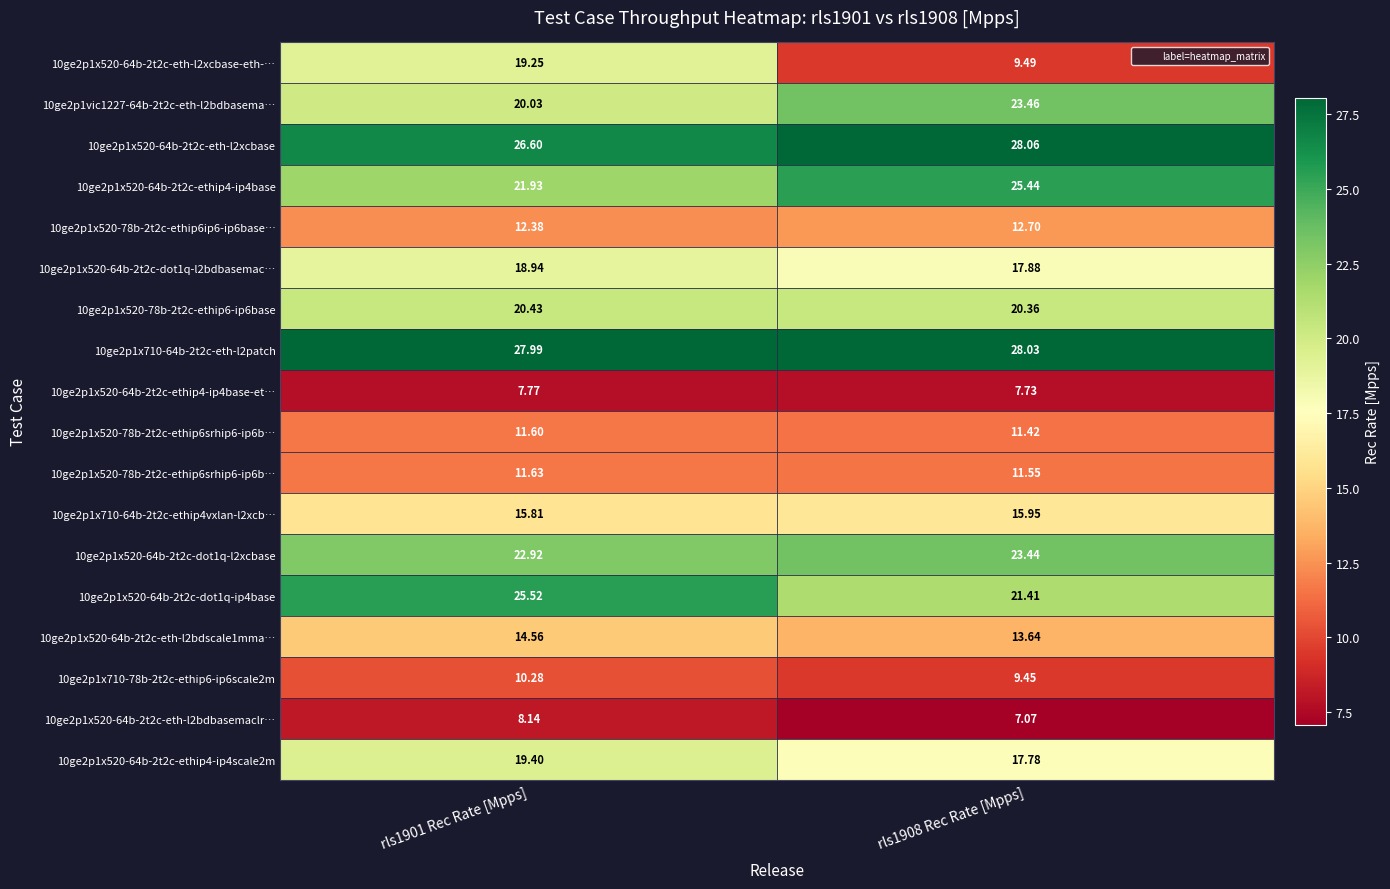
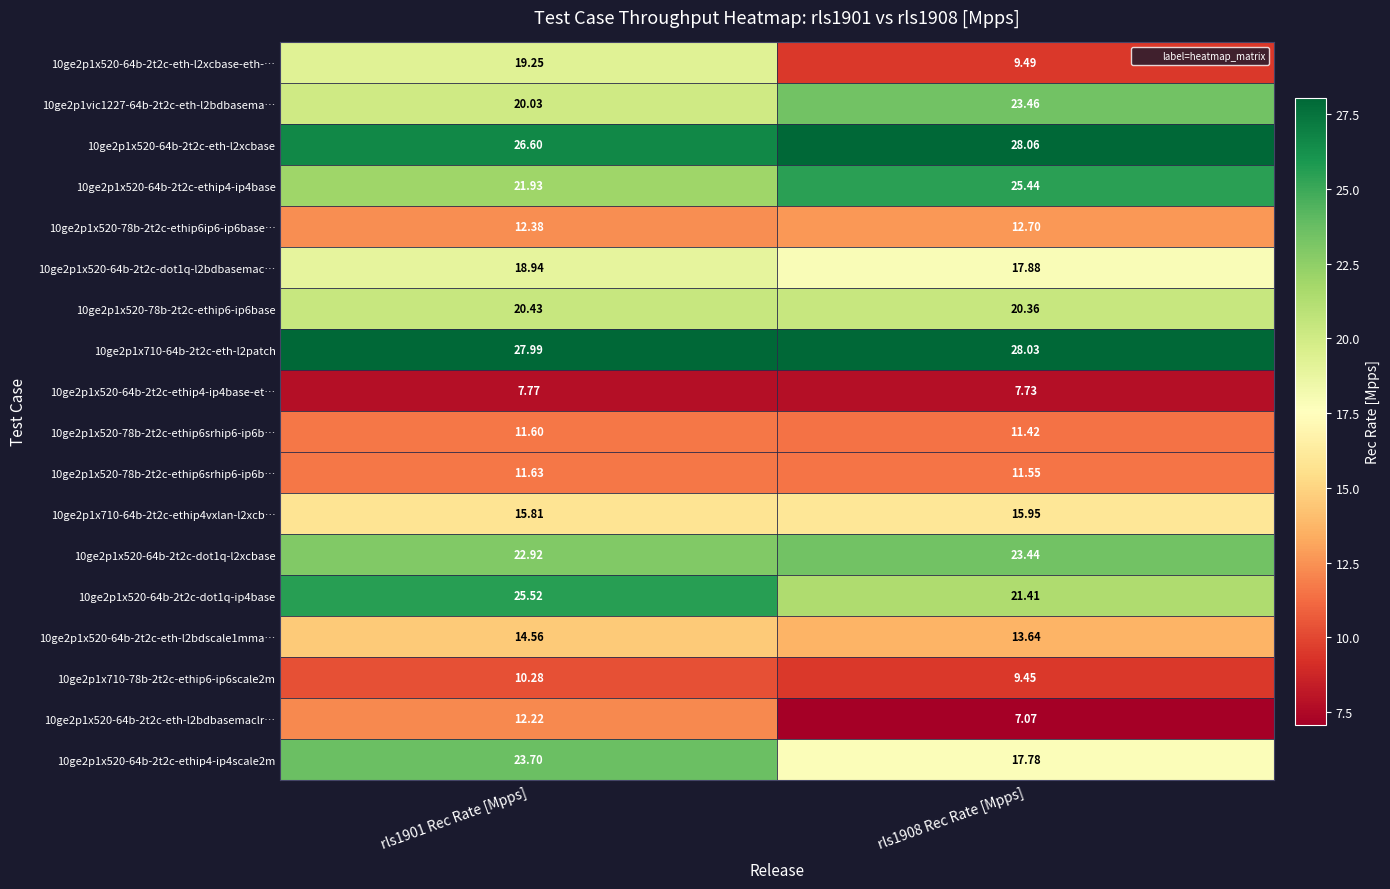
  {
    "10ge2p1x520-64b-2t2c-eth-l2xcbase-eth-…": {
      "rls1901 Rec Rate [Mpps]": 19.25,
      "rls1908 Rec Rate [Mpps]": 9.49
    },
    "10ge2p1vic1227-64b-2t2c-eth-l2bdbasema…": {
      "rls1901 Rec Rate [Mpps]": 20.03,
      "rls1908 Rec Rate [Mpps]": 23.46
    },
    "10ge2p1x520-64b-2t2c-eth-l2xcbase": {
      "rls1901 Rec Rate [Mpps]": 26.60,
      "rls1908 Rec Rate [Mpps]": 28.06
    },
    "10ge2p1x520-64b-2t2c-ethip4-ip4base": {
      "rls1901 Rec Rate [Mpps]": 21.93,
      "rls1908 Rec Rate [Mpps]": 25.44
    },
    "10ge2p1x520-78b-2t2c-ethip6ip6-ip6base…": {
      "rls1901 Rec Rate [Mpps]": 12.38,
      "rls1908 Rec Rate [Mpps]": 12.70
    },
    "10ge2p1x520-64b-2t2c-dot1q-l2bdbasemac…": {
      "rls1901 Rec Rate [Mpps]": 18.94,
      "rls1908 Rec Rate [Mpps]": 17.88
    },
    "10ge2p1x520-78b-2t2c-ethip6-ip6base": {
      "rls1901 Rec Rate [Mpps]": 20.43,
      "rls1908 Rec Rate [Mpps]": 20.36
    },
    "10ge2p1x710-64b-2t2c-eth-l2patch": {
      "rls1901 Rec Rate [Mpps]": 27.99,
      "rls1908 Rec Rate [Mpps]": 28.03
    },
    "10ge2p1x520-64b-2t2c-ethip4-ip4base-et…": {
      "rls1901 Rec Rate [Mpps]": 7.77,
      "rls1908 Rec Rate [Mpps]": 7.73
    },
    "10ge2p1x710-64b-2t2c-ethip4vxlan-l2xcb…": {
      "rls1901 Rec Rate [Mpps]": 15.81,
      "rls1908 Rec Rate [Mpps]": 15.95
    },
    "10ge2p1x520-64b-2t2c-dot1q-l2xcbase": {
      "rls1901 Rec Rate [Mpps]": 22.92,
      "rls1908 Rec Rate [Mpps]": 23.44
    },
    "10ge2p1x520-64b-2t2c-dot1q-ip4base": {
      "rls1901 Rec Rate [Mpps]": 25.52,
      "rls1908 Rec Rate [Mpps]": 21.41
    },
    "10ge2p1x520-64b-2t2c-eth-l2bdscale1mma…": {
      "rls1901 Rec Rate [Mpps]": 14.56,
      "rls1908 Rec Rate [Mpps]": 13.64
    },
    "10ge2p1x710-78b-2t2c-ethip6-ip6scale2m": {
      "rls1901 Rec Rate [Mpps]": 10.28,
      "rls1908 Rec Rate [Mpps]": 9.45
    },
    "10ge2p1x520-64b-2t2c-eth-l2bdbasemaclr…": {
-     "rls1901 Rec Rate [Mpps]": 8.14,
+     "rls1901 Rec Rate [Mpps]": 12.22,
      "rls1908 Rec Rate [Mpps]": 7.07
    },
    "10ge2p1x520-64b-2t2c-ethip4-ip4scale2m": {
-     "rls1901 Rec Rate [Mpps]": 19.40,
+     "rls1901 Rec Rate [Mpps]": 23.70,
      "rls1908 Rec Rate [Mpps]": 17.78
    }
  }
